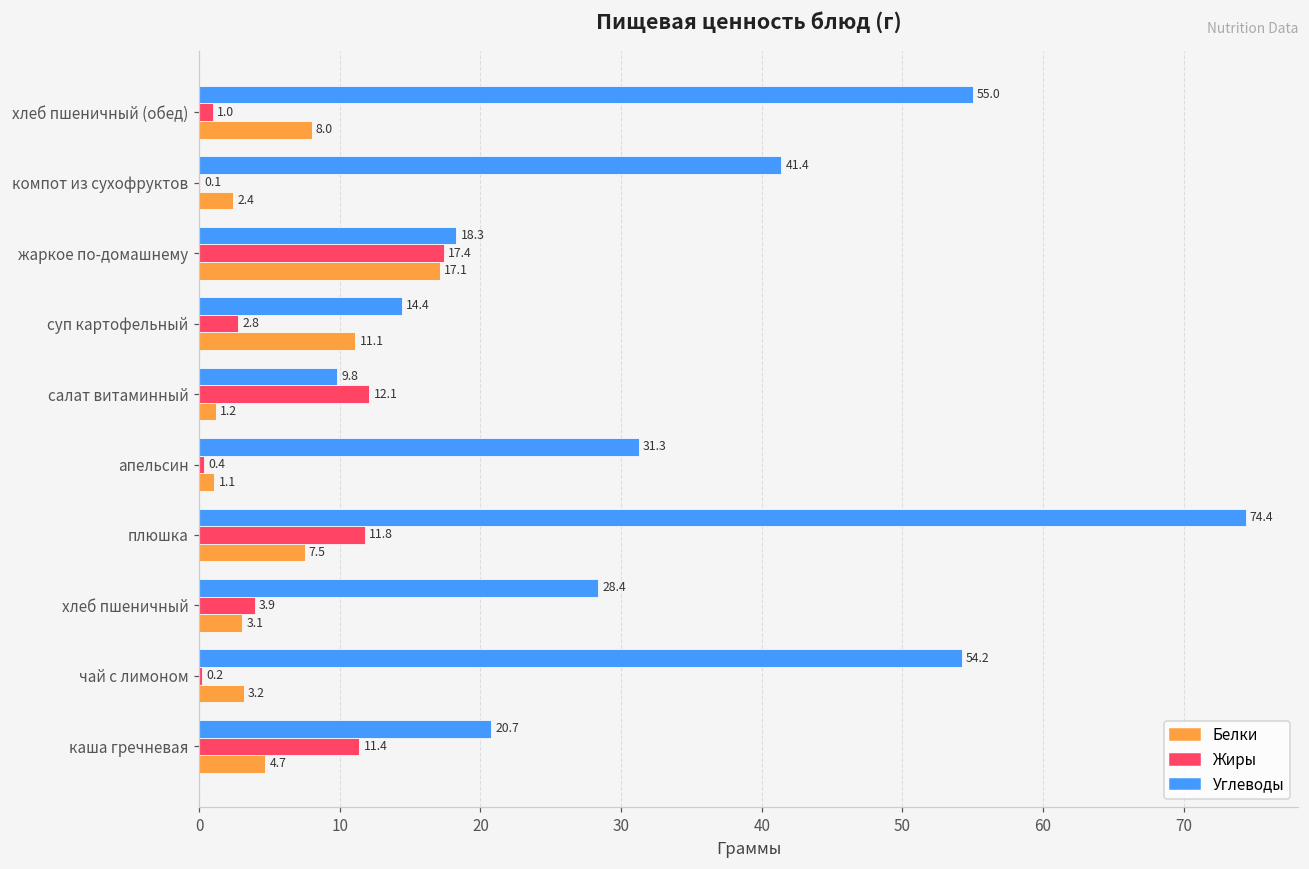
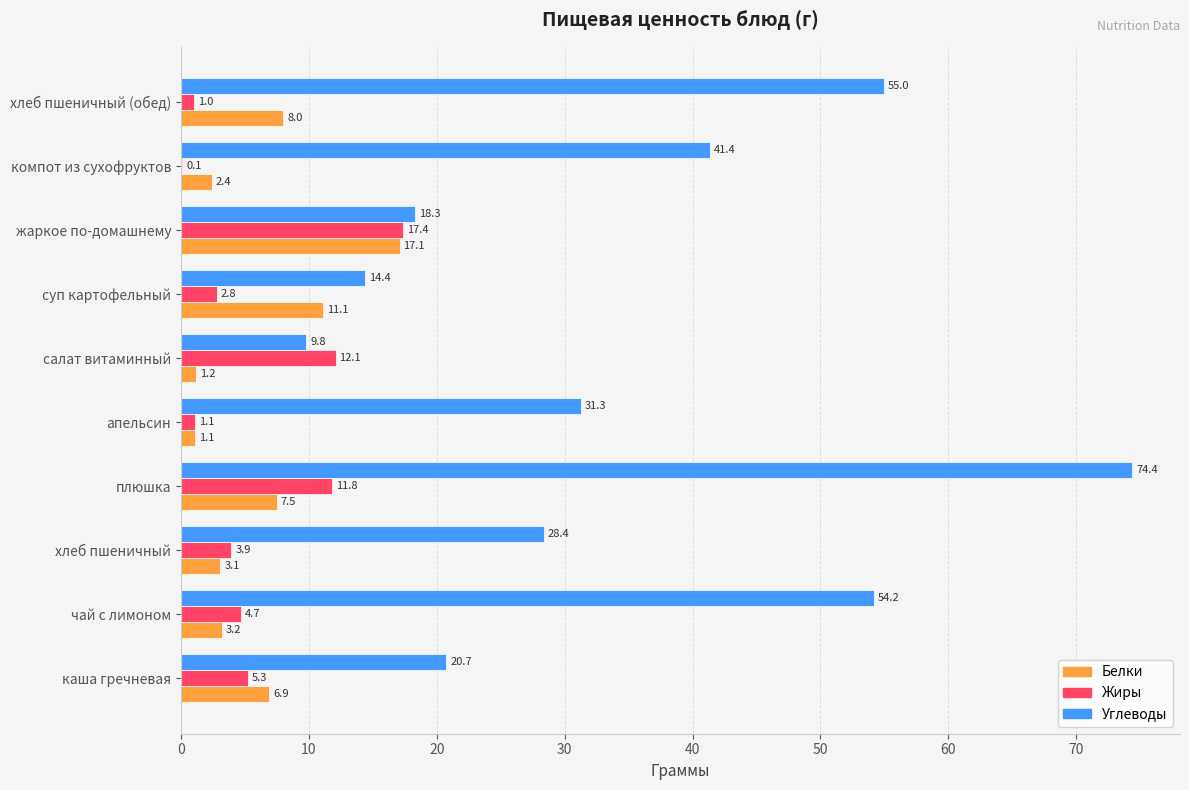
  {
    "Белки": {
      "хлеб пшеничный (обед)": 8.0,
      "компот из сухофруктов": 2.4,
      "жаркое по-домашнему": 17.1,
      "суп картофельный": 11.1,
      "салат витаминный": 1.2,
      "апельсин": 1.1,
      "плюшка": 7.5,
      "хлеб пшеничный": 3.1,
      "чай с лимоном": 3.2,
-     "каша гречневая": 4.7
+     "каша гречневая": 6.9
    },
    "Жиры": {
      "хлеб пшеничный (обед)": 1.0,
      "компот из сухофруктов": 0.1,
      "жаркое по-домашнему": 17.4,
      "суп картофельный": 2.8,
      "салат витаминный": 12.1,
-     "апельсин": 0.4,
+     "апельсин": 1.1,
      "плюшка": 11.8,
      "хлеб пшеничный": 3.9,
-     "чай с лимоном": 0.2,
-     "каша гречневая": 11.4
+     "чай с лимоном": 4.7,
+     "каша гречневая": 5.3
    },
    "Углеводы": {
      "хлеб пшеничный (обед)": 55.0,
      "компот из сухофруктов": 41.4,
      "жаркое по-домашнему": 18.3,
      "суп картофельный": 14.4,
      "салат витаминный": 9.8,
      "апельсин": 31.3,
      "плюшка": 74.4,
      "хлеб пшеничный": 28.4,
      "чай с лимоном": 54.2,
      "каша гречневая": 20.7
    }
  }
